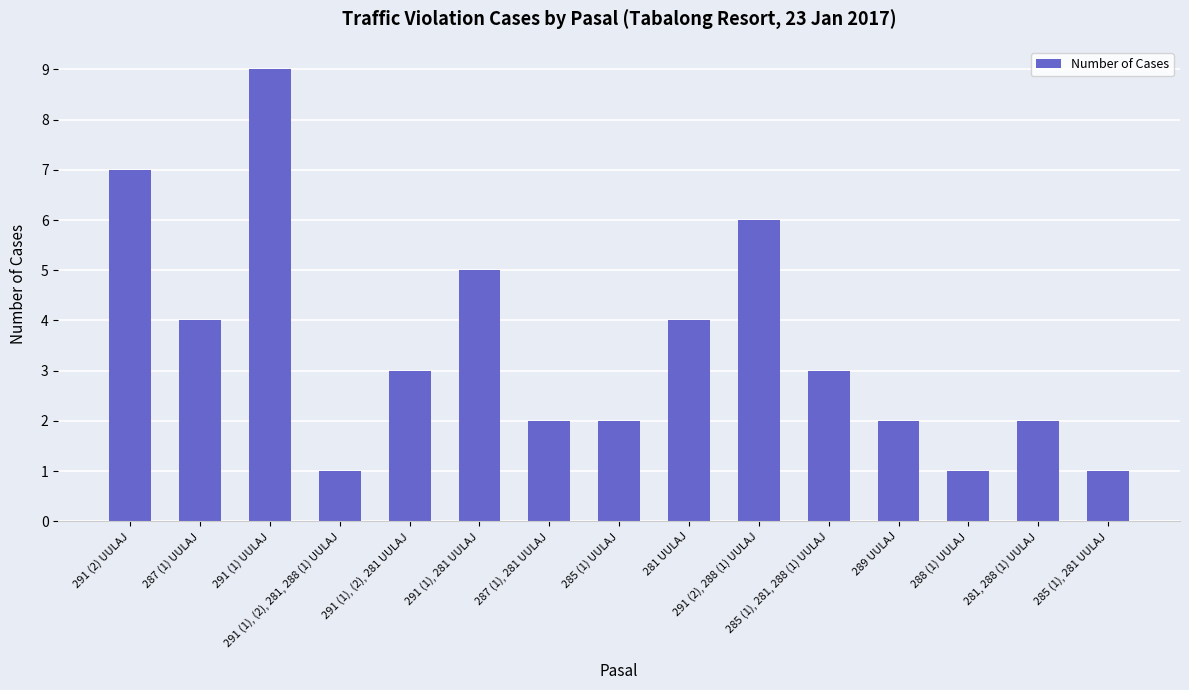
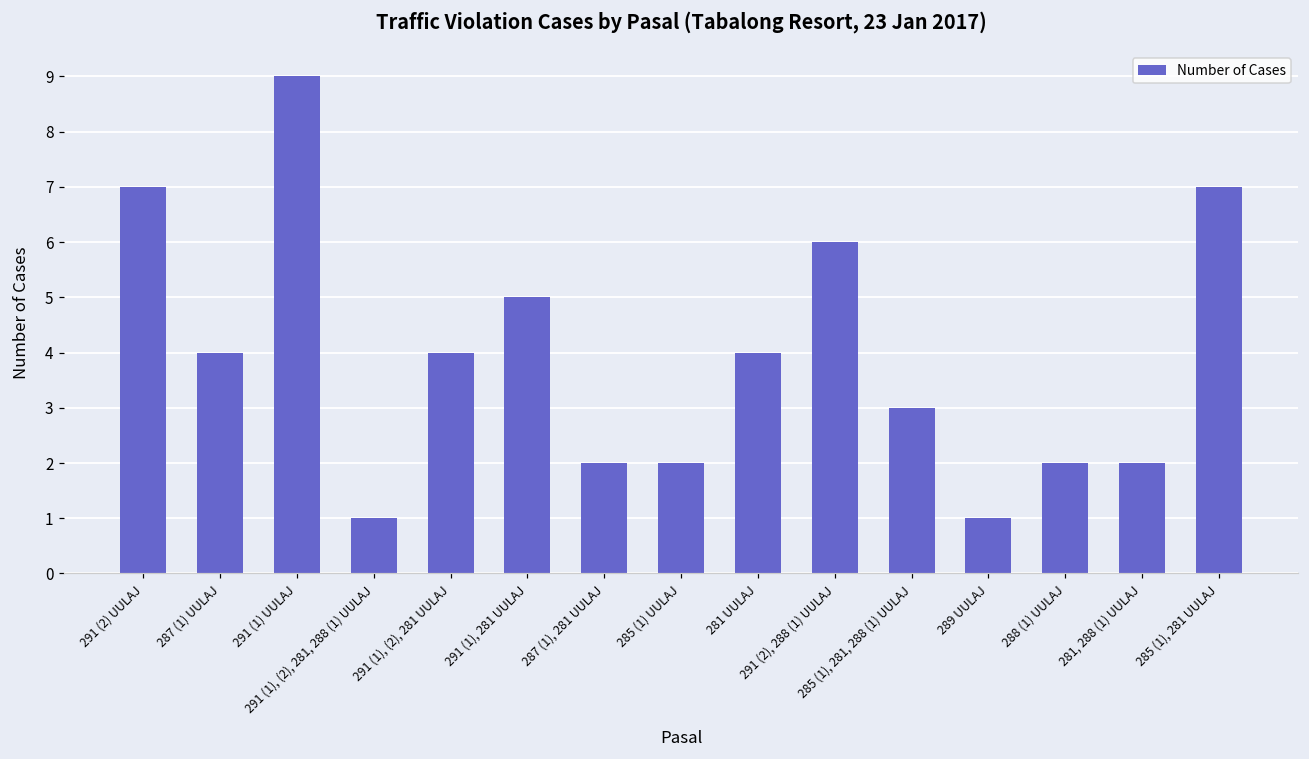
  {
    "291 (2) UULAJ": 7,
    "287 (1) UULAJ": 4,
    "291 (1) UULAJ": 9,
    "291 (1), (2), 281, 288 (1) UULAJ": 1,
-   "291 (1), (2), 281 UULAJ": 3,
+   "291 (1), (2), 281 UULAJ": 4,
    "291 (1), 281 UULAJ": 5,
    "287 (1), 281 UULAJ": 2,
    "285 (1) UULAJ": 2,
    "281 UULAJ": 4,
    "291 (2), 288 (1) UULAJ": 6,
    "285 (1), 281, 288 (1) UULAJ": 3,
-   "289 UULAJ": 2,
-   "288 (1) UULAJ": 1,
+   "289 UULAJ": 1,
+   "288 (1) UULAJ": 2,
    "281, 288 (1) UULAJ": 2,
-   "285 (1), 281 UULAJ": 1
+   "285 (1), 281 UULAJ": 7
  }
